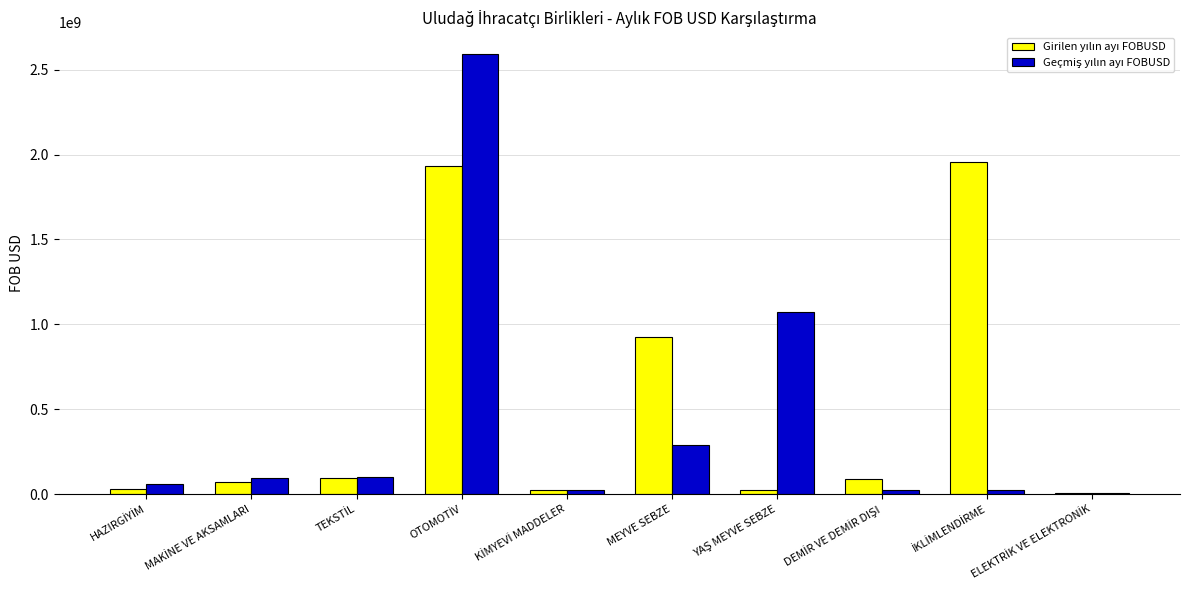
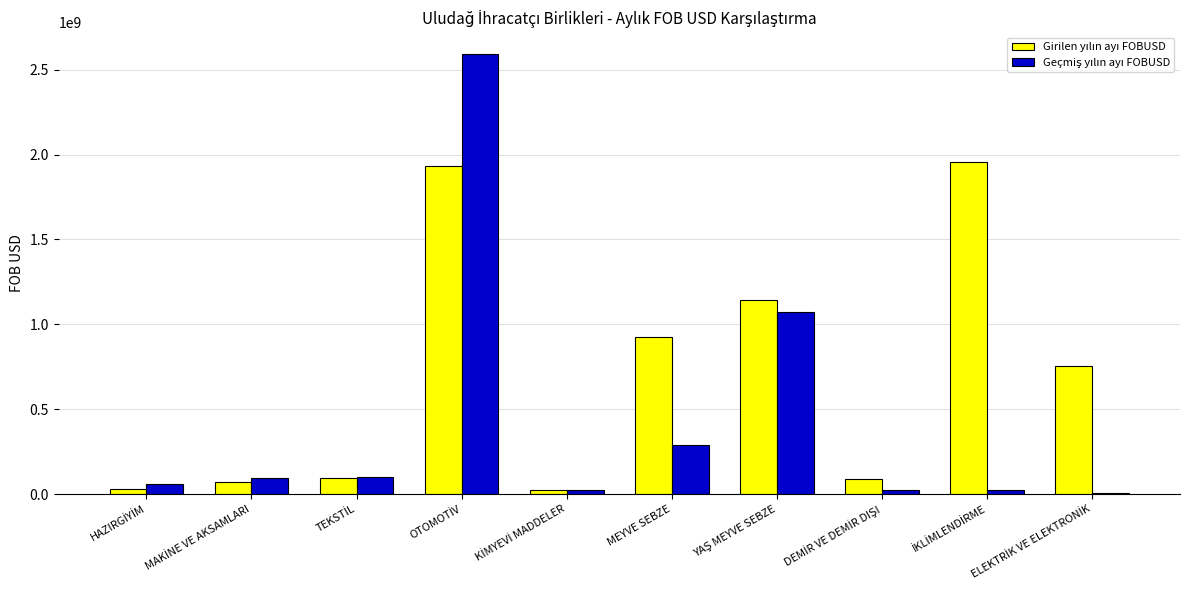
  {
    "Girilen yılın ayı FOBUSD": {
      "HAZIRGİYİM": 30000000,
      "MAKİNE VE AKSAMLARI": 70000000,
      "TEKSTİL": 90000000,
      "OTOMOTİV": 1930000000,
      "KİMYEVİ MADDELER": 20000000,
      "MEYVE SEBZE": 930000000,
-     "YAŞ MEYVE SEBZE": 20000000,
+     "YAŞ MEYVE SEBZE": 1140000000,
      "DEMİR VE DEMİR DIŞI": 90000000,
      "İKLİMLENDİRME": 1960000000,
-     "ELEKTRİK VE ELEKTRONİK": 0
+     "ELEKTRİK VE ELEKTRONİK": 750000000
    },
    "Geçmiş yılın ayı FOBUSD": {
      "HAZIRGİYİM": 60000000,
      "MAKİNE VE AKSAMLARI": 100000000,
      "TEKSTİL": 100000000,
      "OTOMOTİV": 2590000000,
      "KİMYEVİ MADDELER": 30000000,
      "MEYVE SEBZE": 290000000,
      "YAŞ MEYVE SEBZE": 1070000000,
      "DEMİR VE DEMİR DIŞI": 30000000,
      "İKLİMLENDİRME": 20000000
    }
  }
